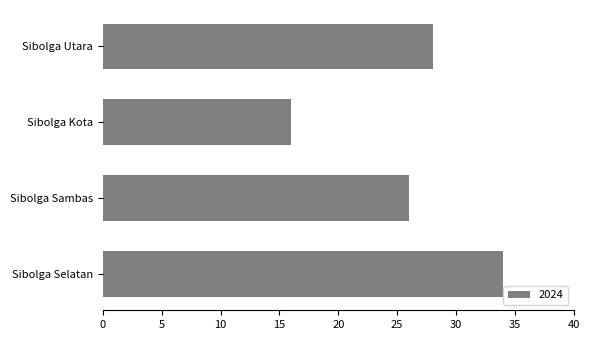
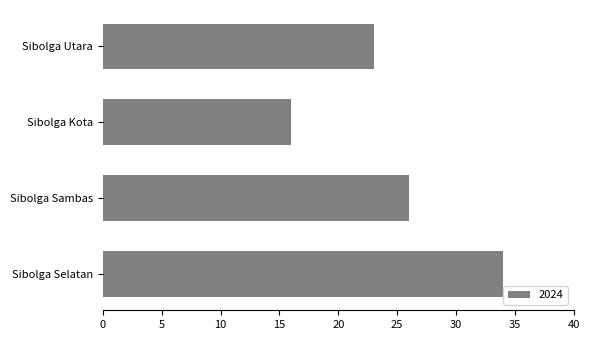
  {
-   "Sibolga Utara": 28,
+   "Sibolga Utara": 23,
    "Sibolga Kota": 16,
    "Sibolga Sambas": 26,
    "Sibolga Selatan": 34
  }
